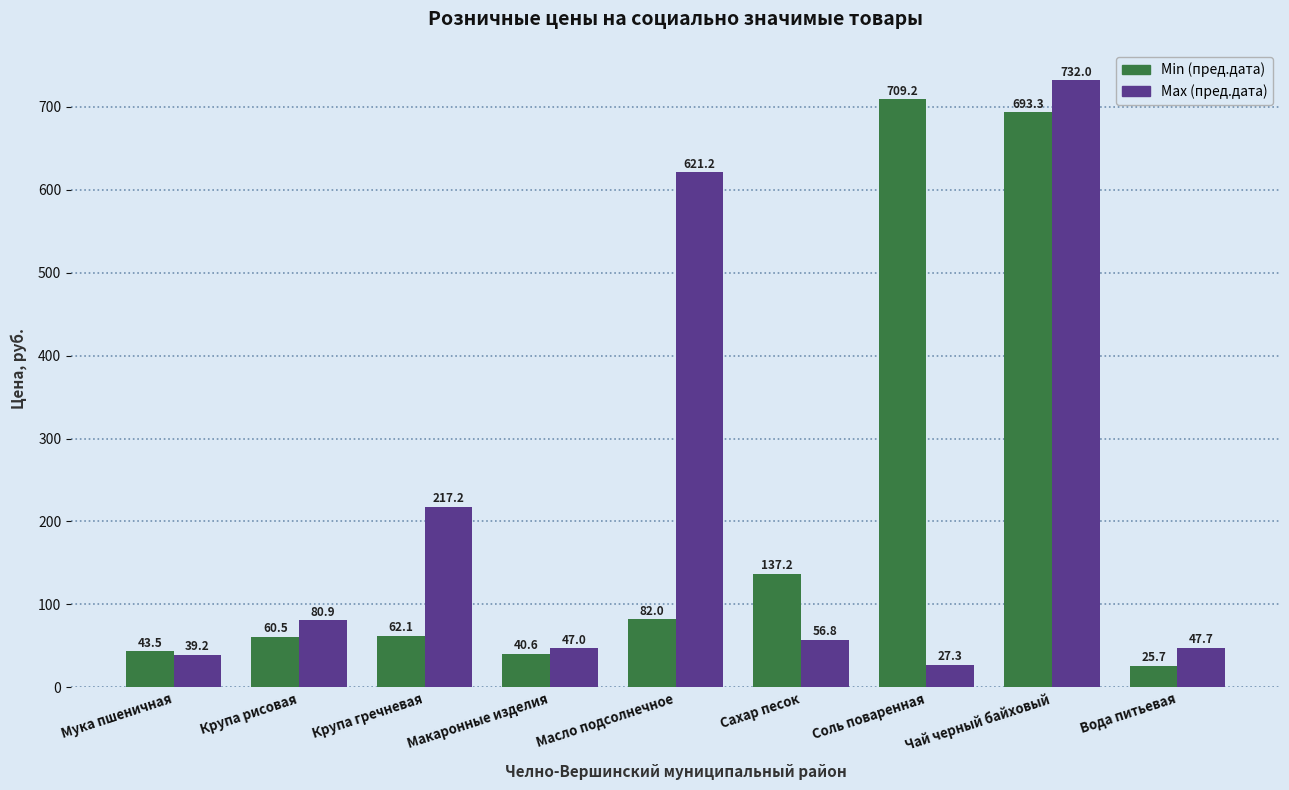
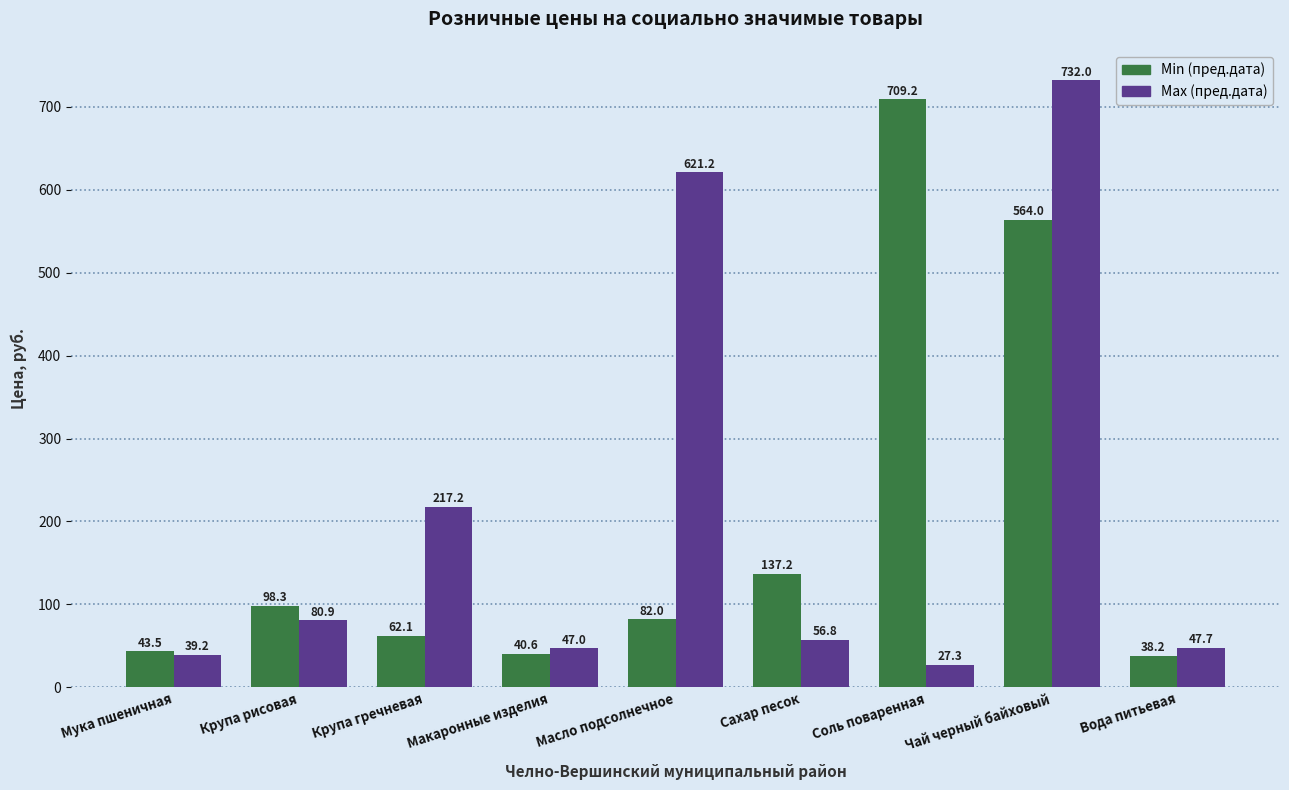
  {
    "Min (пред.дата)": {
      "Мука пшеничная": 43.5,
-     "Крупа рисовая": 60.5,
+     "Крупа рисовая": 98.3,
      "Крупа гречневая": 62.1,
      "Макаронные изделия": 40.6,
      "Масло подсолнечное": 82.0,
      "Сахар песок": 137.2,
      "Соль поваренная": 709.2,
-     "Чай черный байховый": 693.3,
-     "Вода питьевая": 25.7
+     "Чай черный байховый": 564.0,
+     "Вода питьевая": 38.2
    },
    "Max (пред.дата)": {
      "Мука пшеничная": 39.2,
      "Крупа рисовая": 80.9,
      "Крупа гречневая": 217.2,
      "Макаронные изделия": 47.0,
      "Масло подсолнечное": 621.2,
      "Сахар песок": 56.8,
      "Соль поваренная": 27.3,
      "Чай черный байховый": 732.0,
      "Вода питьевая": 47.7
    }
  }
